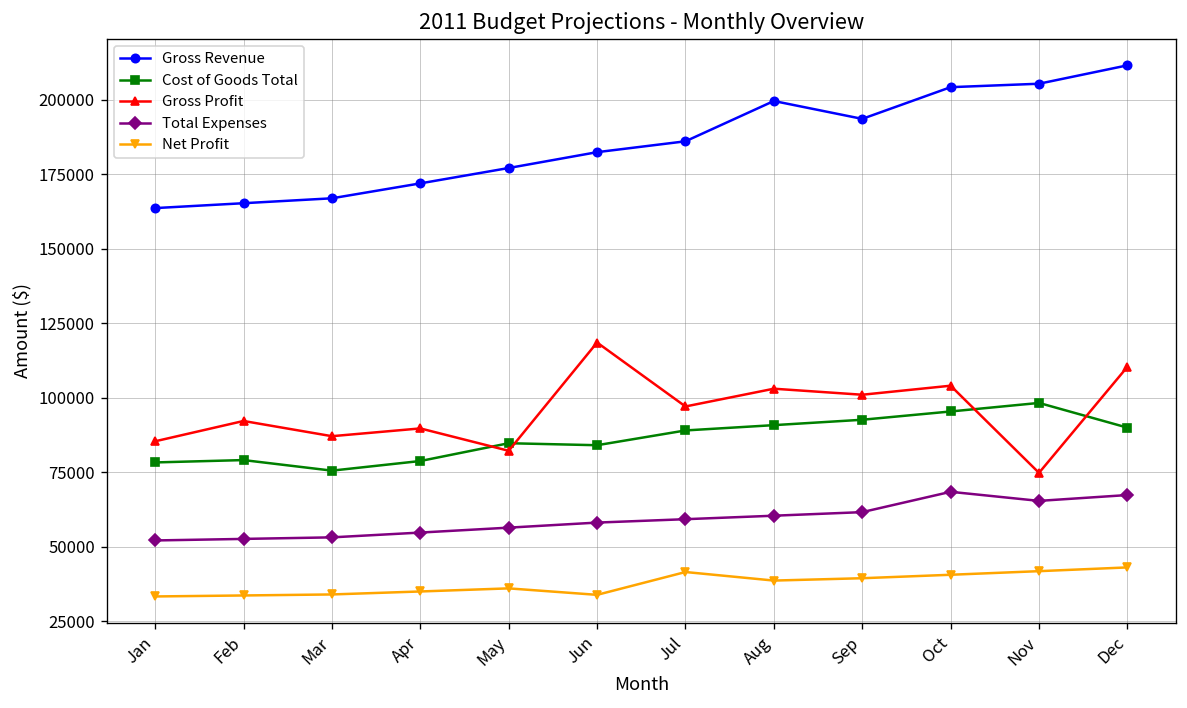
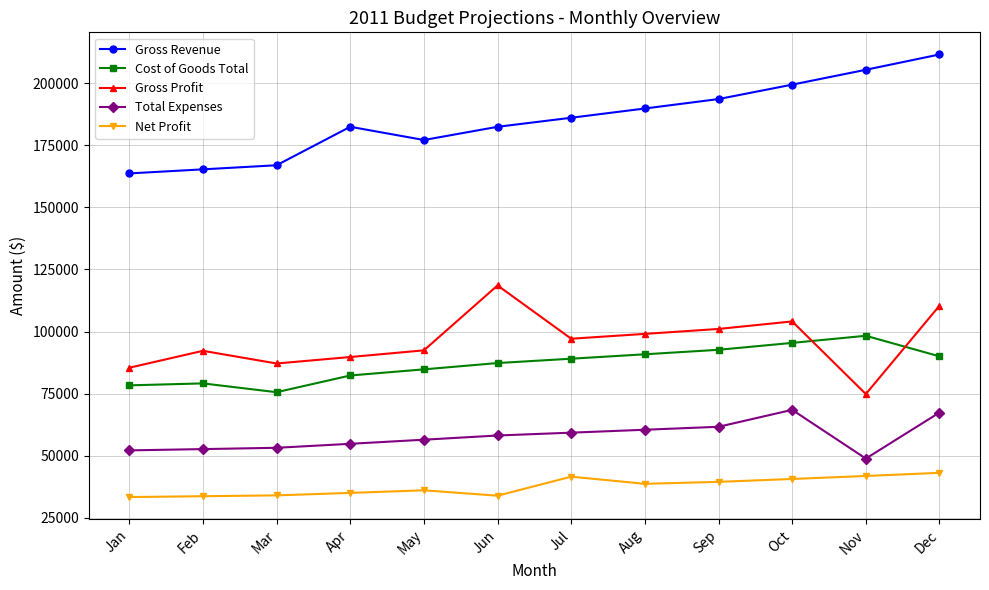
  {
    "Gross Revenue": {
      "Jan": 164000,
      "Feb": 165000,
      "Mar": 167000,
-     "Apr": 172000,
+     "Apr": 182000,
      "May": 177000,
      "Jun": 182000,
      "Jul": 186000,
-     "Aug": 200000,
+     "Aug": 190000,
      "Sep": 194000,
-     "Oct": 204000,
+     "Oct": 199000,
      "Nov": 205000,
      "Dec": 212000
    },
    "Cost of Goods Total": {
      "Jan": 78000,
      "Feb": 79000,
      "Mar": 76000,
-     "Apr": 79000,
+     "Apr": 82000,
      "May": 85000,
-     "Jun": 84000,
+     "Jun": 87000,
      "Jul": 89000,
      "Aug": 91000,
      "Sep": 93000,
      "Oct": 95000,
      "Nov": 98000,
      "Dec": 90000
    },
    "Gross Profit": {
      "Jan": 85000,
      "Feb": 92000,
      "Mar": 87000,
      "Apr": 90000,
-     "May": 82000,
+     "May": 92000,
      "Jun": 119000,
      "Jul": 97000,
-     "Aug": 103000,
+     "Aug": 99000,
      "Sep": 101000,
      "Oct": 104000,
      "Nov": 75000,
      "Dec": 110000
    },
    "Total Expenses": {
      "Jan": 52000,
      "Feb": 53000,
      "Mar": 53000,
      "Apr": 55000,
      "May": 56000,
      "Jun": 58000,
      "Jul": 59000,
      "Aug": 60000,
      "Sep": 62000,
      "Oct": 68000,
-     "Nov": 65000,
+     "Nov": 49000,
      "Dec": 67000
    },
    "Net Profit": {
      "Jan": 33000,
      "Feb": 34000,
      "Mar": 34000,
      "Apr": 35000,
      "May": 36000,
      "Jun": 34000,
      "Jul": 42000,
      "Aug": 39000,
      "Sep": 39000,
      "Oct": 41000,
      "Nov": 42000,
      "Dec": 43000
    }
  }
